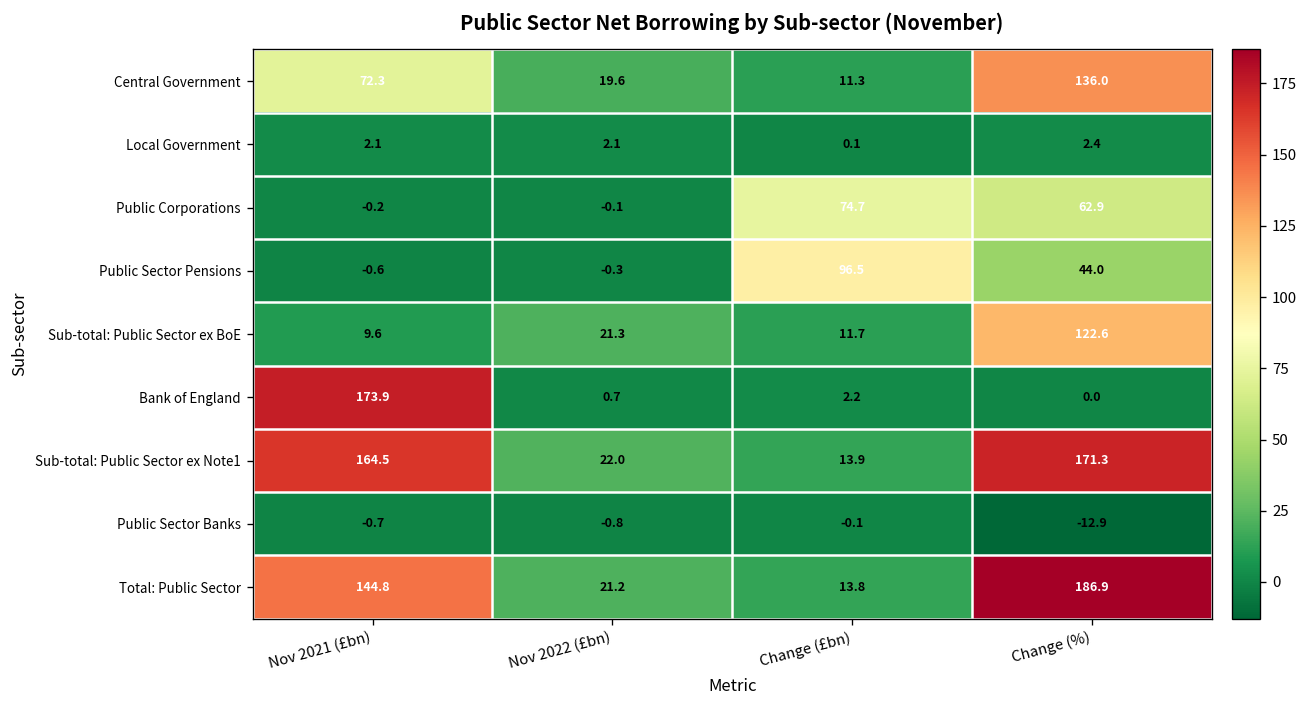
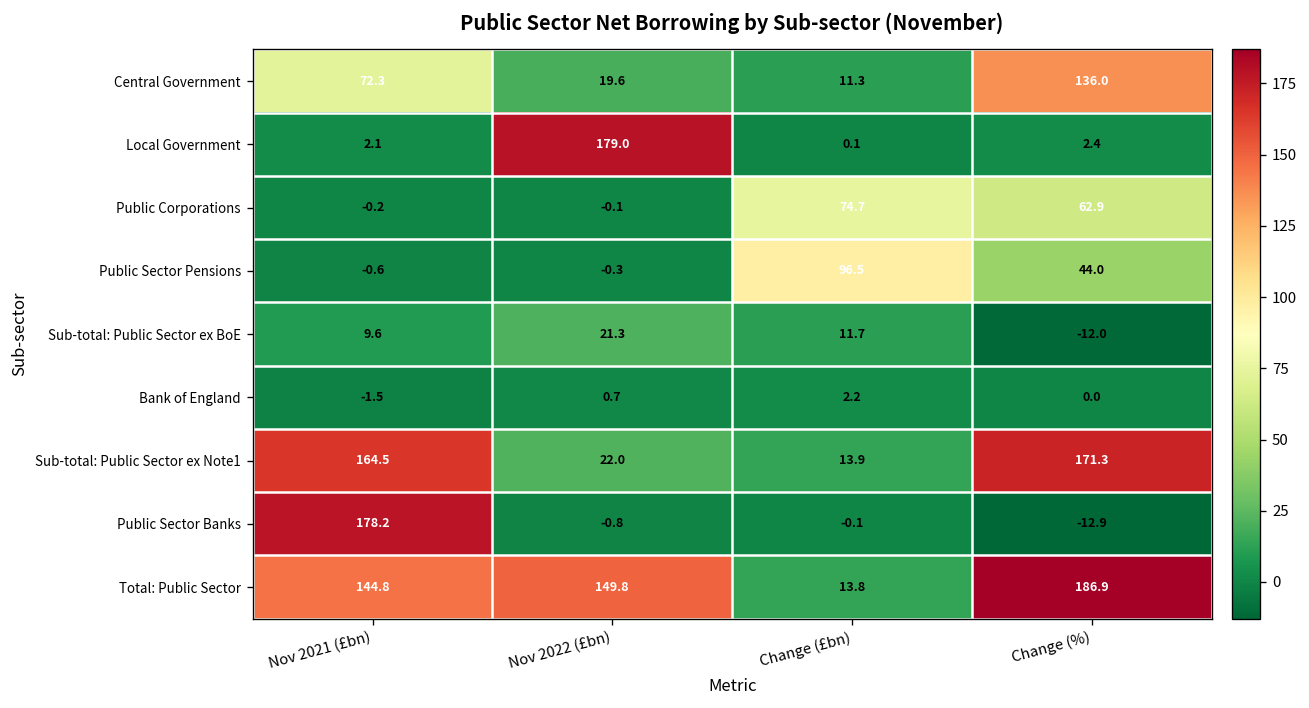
  {
    "Central Government": {
      "Nov 2021 (£bn)": 72.3,
      "Nov 2022 (£bn)": 19.6,
      "Change (£bn)": 11.3,
      "Change (%)": 136.0
    },
    "Local Government": {
      "Nov 2021 (£bn)": 2.1,
-     "Nov 2022 (£bn)": 2.1,
+     "Nov 2022 (£bn)": 179.0,
      "Change (£bn)": 0.1,
      "Change (%)": 2.4
    },
    "Public Corporations": {
      "Nov 2021 (£bn)": -0.2,
      "Nov 2022 (£bn)": -0.1,
      "Change (£bn)": 74.7,
      "Change (%)": 62.9
    },
    "Public Sector Pensions": {
      "Nov 2021 (£bn)": -0.6,
      "Nov 2022 (£bn)": -0.3,
      "Change (£bn)": 96.5,
      "Change (%)": 44.0
    },
    "Sub-total: Public Sector ex BoE": {
      "Nov 2021 (£bn)": 9.6,
      "Nov 2022 (£bn)": 21.3,
      "Change (£bn)": 11.7,
-     "Change (%)": 122.6
+     "Change (%)": -12.0
    },
    "Bank of England": {
-     "Nov 2021 (£bn)": 173.9,
+     "Nov 2021 (£bn)": -1.5,
      "Nov 2022 (£bn)": 0.7,
      "Change (£bn)": 2.2,
      "Change (%)": 0.0
    },
    "Sub-total: Public Sector ex Note1": {
      "Nov 2021 (£bn)": 164.5,
      "Nov 2022 (£bn)": 22.0,
      "Change (£bn)": 13.9,
      "Change (%)": 171.3
    },
    "Public Sector Banks": {
-     "Nov 2021 (£bn)": -0.7,
+     "Nov 2021 (£bn)": 178.2,
      "Nov 2022 (£bn)": -0.8,
      "Change (£bn)": -0.1,
      "Change (%)": -12.9
    },
    "Total: Public Sector": {
      "Nov 2021 (£bn)": 144.8,
-     "Nov 2022 (£bn)": 21.2,
+     "Nov 2022 (£bn)": 149.8,
      "Change (£bn)": 13.8,
      "Change (%)": 186.9
    }
  }
